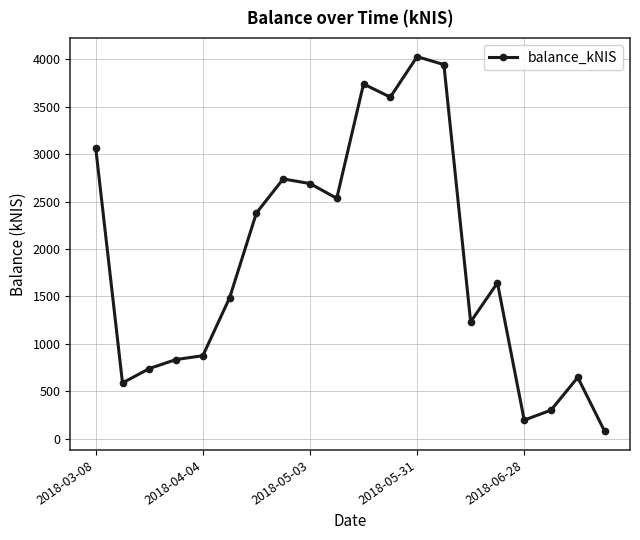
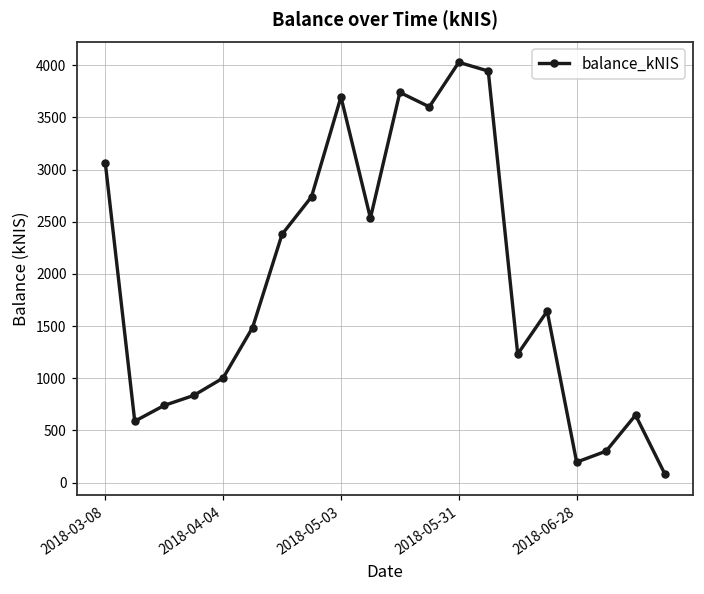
  {
    "2018-03-08": 3100,
-   "2018-04-04": 900,
-   "2018-05-03": 2700,
+   "2018-04-04": 1000,
+   "2018-05-03": 3700,
    "2018-05-31": 4000,
    "2018-06-28": 200
  }
